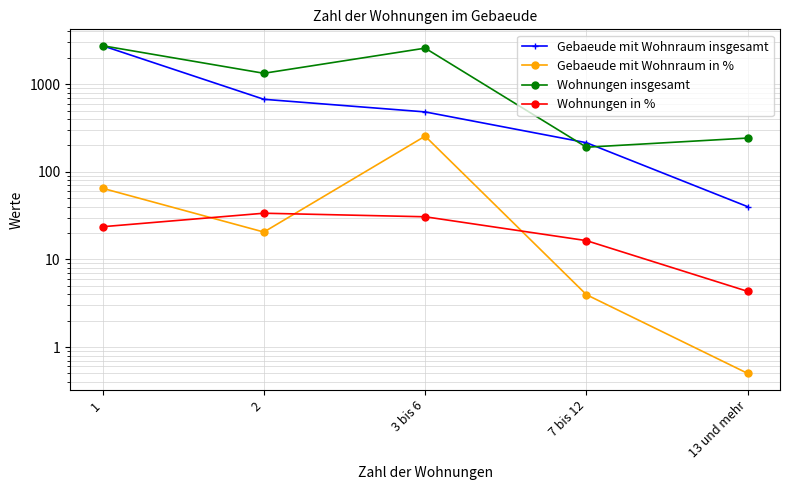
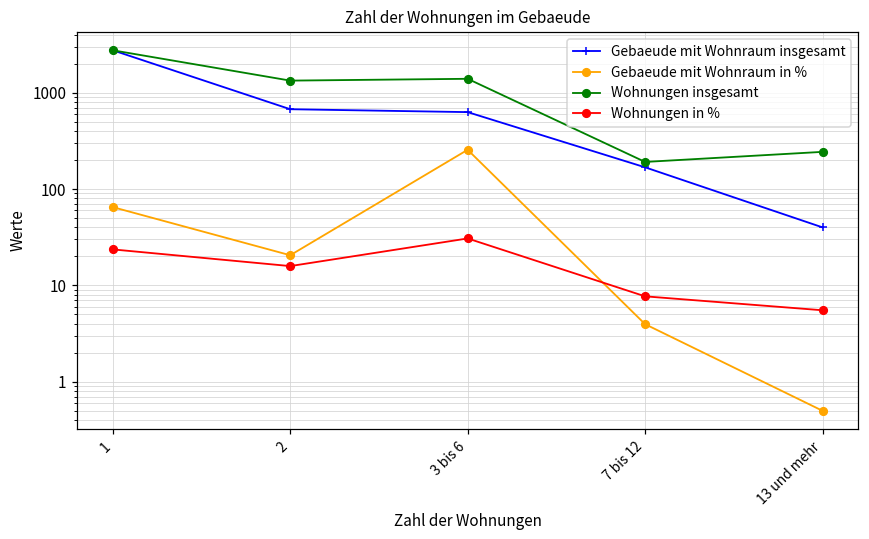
  {
    "Gebaeude mit Wohnraum insgesamt": {
      "2": 700,
-     "3 bis 6": 500,
-     "7 bis 12": 220,
+     "3 bis 6": 600,
+     "7 bis 12": 170,
      "13 und mehr": 40
    },
    "Gebaeude mit Wohnraum in %": {
      "1": 60,
      "2": 21,
      "3 bis 6": 260,
      "7 bis 12": 4,
      "13 und mehr": 0.5
    },
    "Wohnungen insgesamt": {
      "2": 1300,
-     "3 bis 6": 2600,
+     "3 bis 6": 1400,
      "7 bis 12": 190,
      "13 und mehr": 240
    },
    "Wohnungen in %": {
      "1": 24,
-     "2": 34,
+     "2": 16,
      "3 bis 6": 31,
-     "7 bis 12": 16,
-     "13 und mehr": 4
+     "7 bis 12": 8,
+     "13 und mehr": 6
    }
  }
